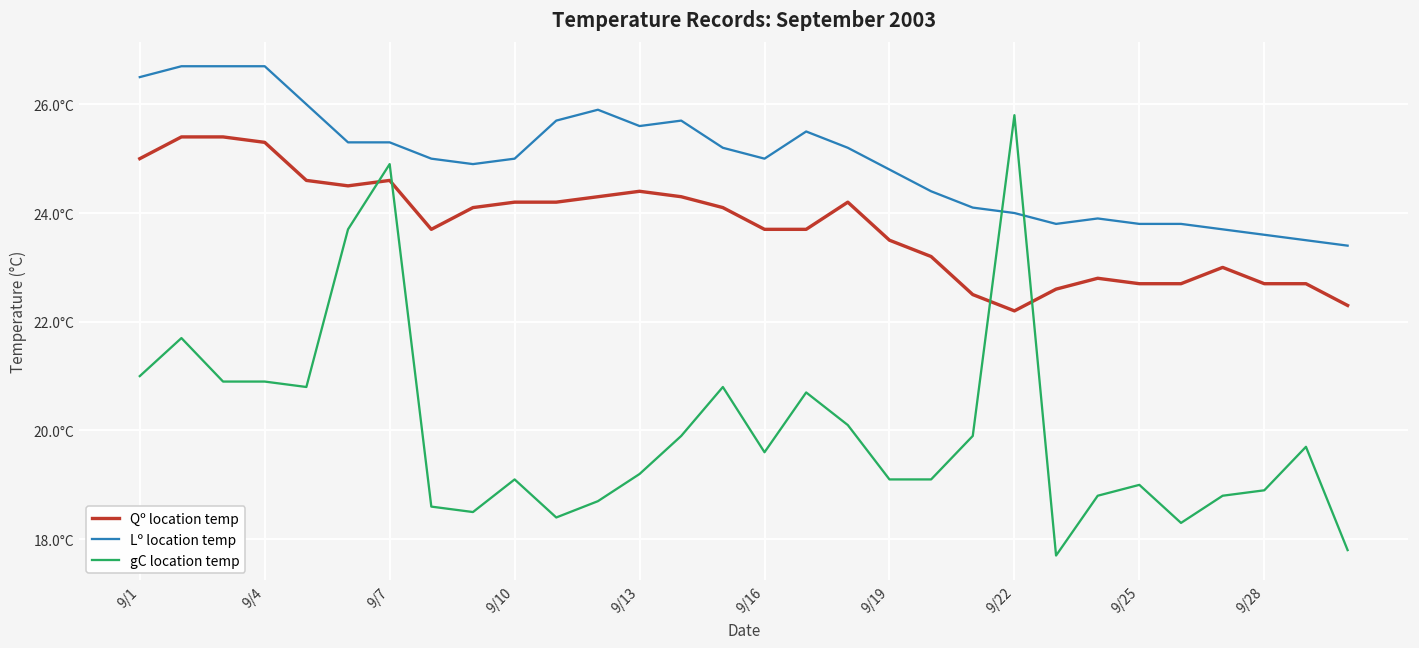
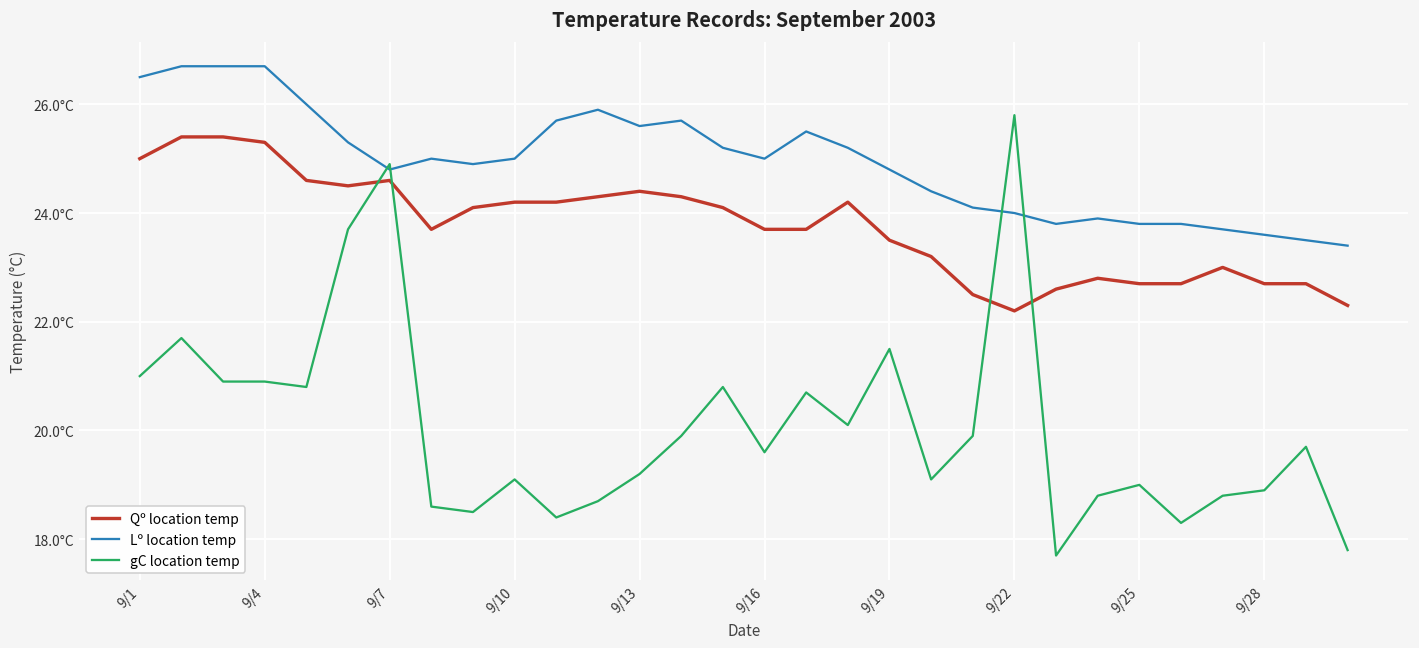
  {
    "Qº location temp": {
      "9/1": "25.0°C",
      "9/4": "25.3°C",
      "9/7": "24.6°C",
      "9/10": "24.2°C",
      "9/13": "24.4°C",
      "9/16": "23.7°C",
      "9/19": "23.5°C",
      "9/22": "22.2°C",
      "9/25": "22.7°C",
      "9/28": "22.7°C"
    },
    "Lº location temp": {
      "9/1": "26.5°C",
      "9/4": "26.7°C",
-     "9/7": "25.3°C",
+     "9/7": "24.8°C",
      "9/10": "25.0°C",
      "9/13": "25.6°C",
      "9/16": "25.0°C",
      "9/19": "24.8°C",
      "9/22": "24.0°C",
      "9/25": "23.8°C",
      "9/28": "23.6°C"
    },
    "gC location temp": {
      "9/1": "21.0°C",
      "9/4": "20.9°C",
      "9/7": "24.9°C",
      "9/10": "19.1°C",
      "9/13": "19.2°C",
      "9/16": "19.6°C",
-     "9/19": "19.1°C",
+     "9/19": "21.5°C",
      "9/22": "25.8°C",
      "9/25": "19.0°C",
      "9/28": "18.9°C"
    }
  }
